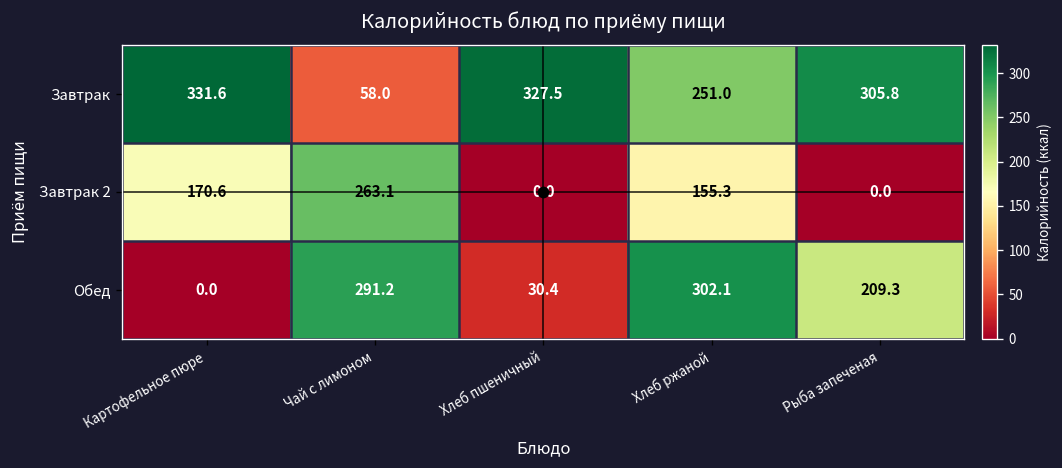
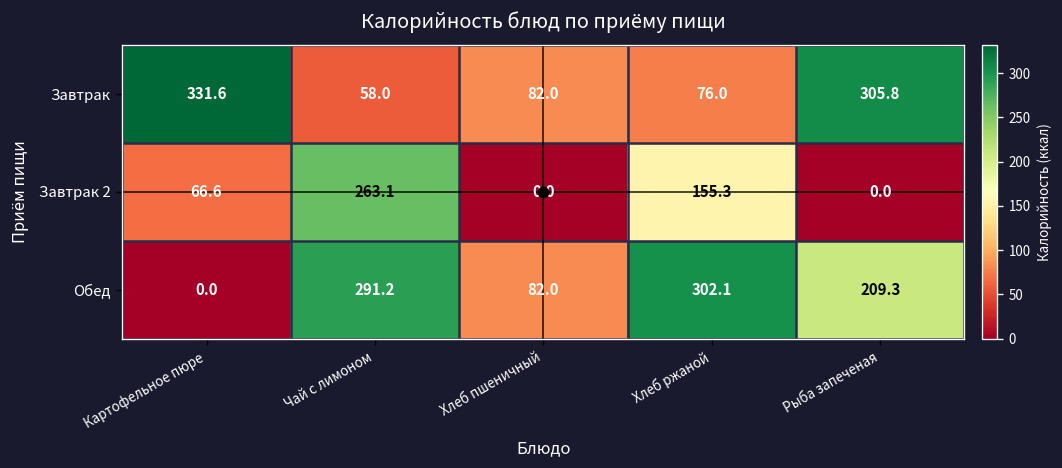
  {
    "Завтрак": {
      "Картофельное пюре": 331.6,
      "Чай с лимоном": 58.0,
-     "Хлеб пшеничный": 327.5,
-     "Хлеб ржаной": 251.0,
+     "Хлеб пшеничный": 82.0,
+     "Хлеб ржаной": 76.0,
      "Рыба запеченая": 305.8
    },
    "Завтрак 2": {
-     "Картофельное пюре": 170.6,
+     "Картофельное пюре": 66.6,
      "Чай с лимоном": 263.1,
      "Хлеб ржаной": 155.3,
      "Рыба запеченая": 0.0
    },
    "Обед": {
      "Картофельное пюре": 0.0,
      "Чай с лимоном": 291.2,
-     "Хлеб пшеничный": 30.4,
+     "Хлеб пшеничный": 82.0,
      "Хлеб ржаной": 302.1,
      "Рыба запеченая": 209.3
    }
  }
